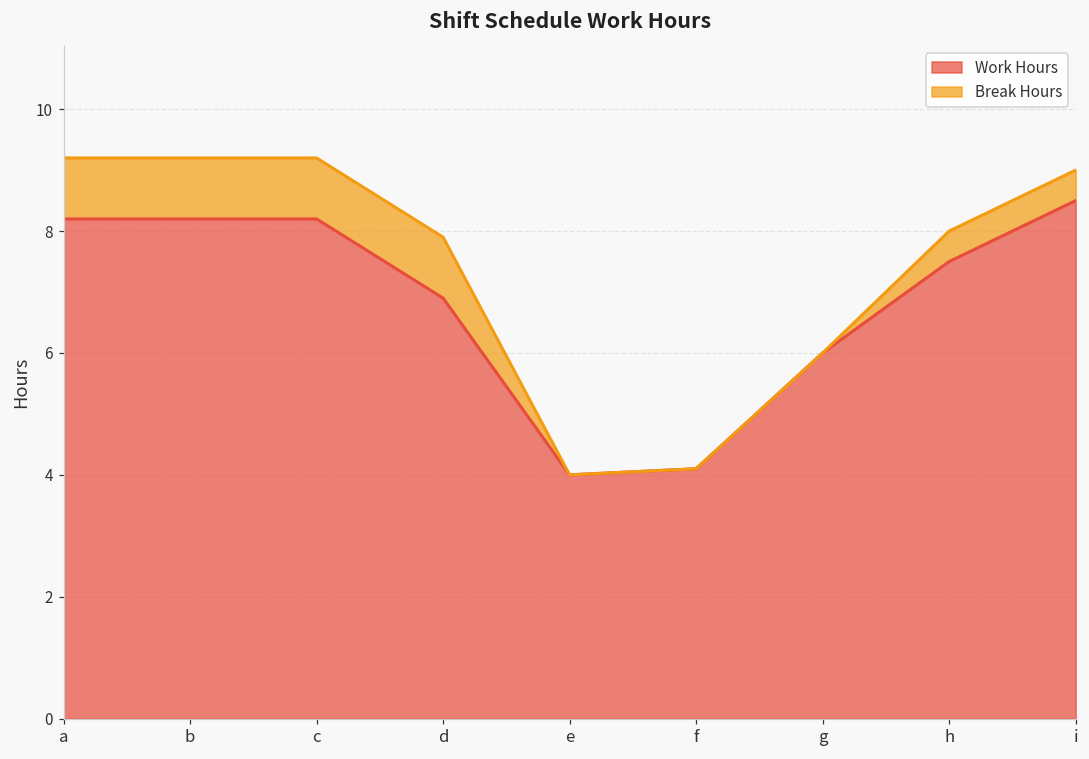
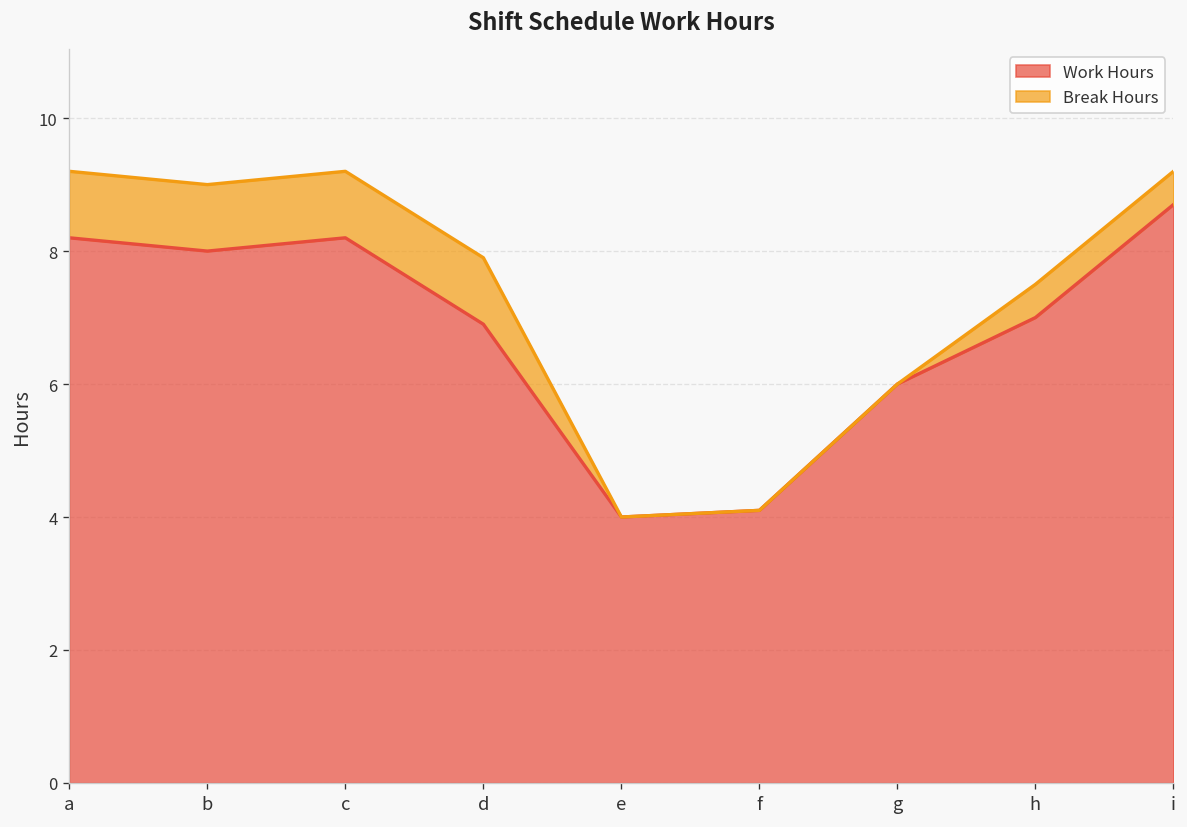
  {
    "Work Hours": {
      "a": 8.2,
-     "b": 8.2,
+     "b": 8.0,
      "c": 8.2,
      "d": 6.9,
-     "h": 7.5,
-     "i": 8.5
+     "h": 7.0,
+     "i": 8.7
    },
    "Break Hours": {
      "a": 1.0,
      "b": 1.0,
      "c": 1.0,
      "d": 1.0,
      "h": 0.5,
      "i": 0.5
    }
  }
